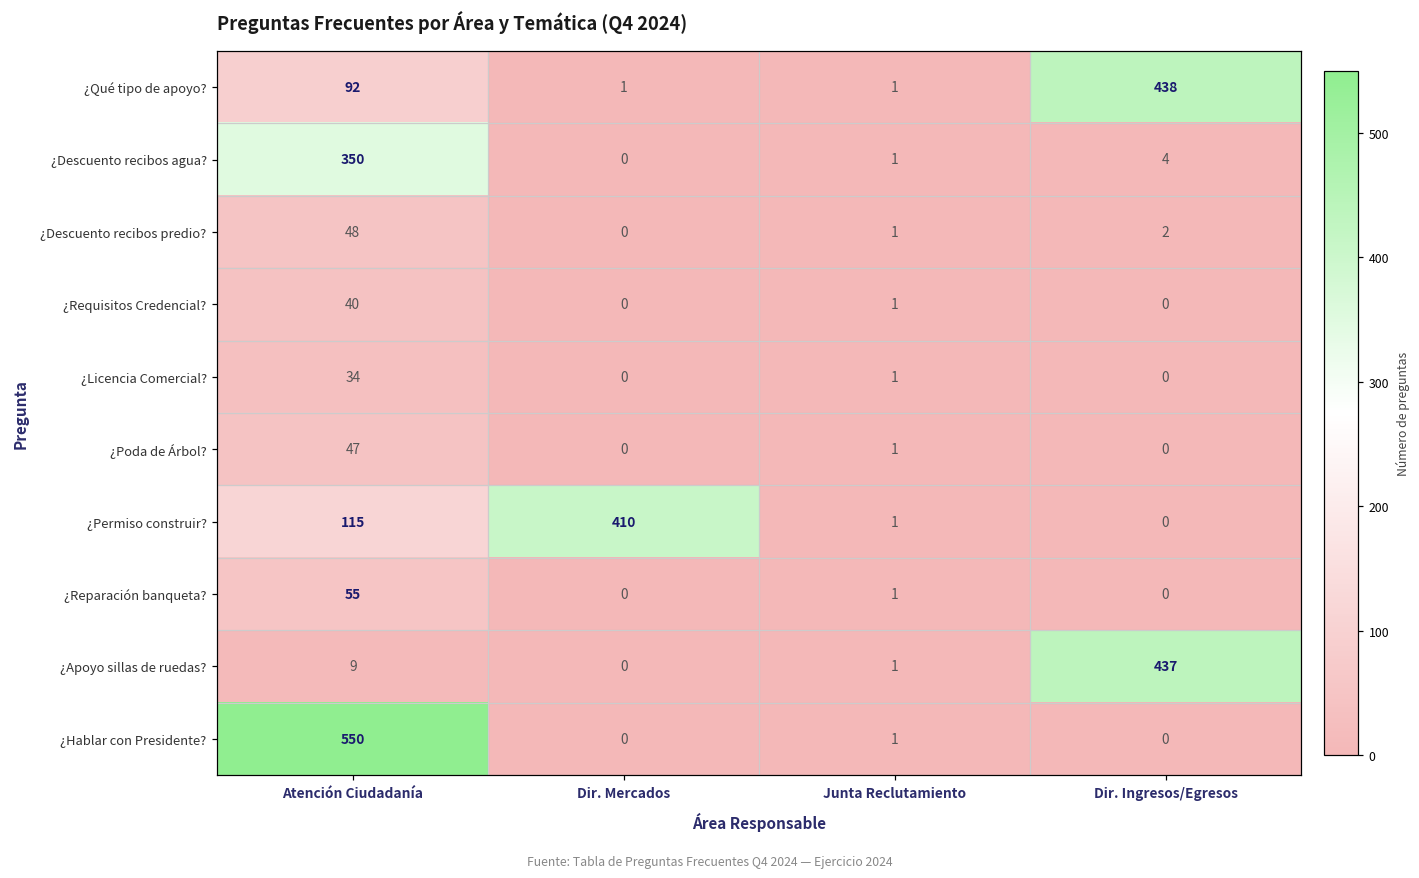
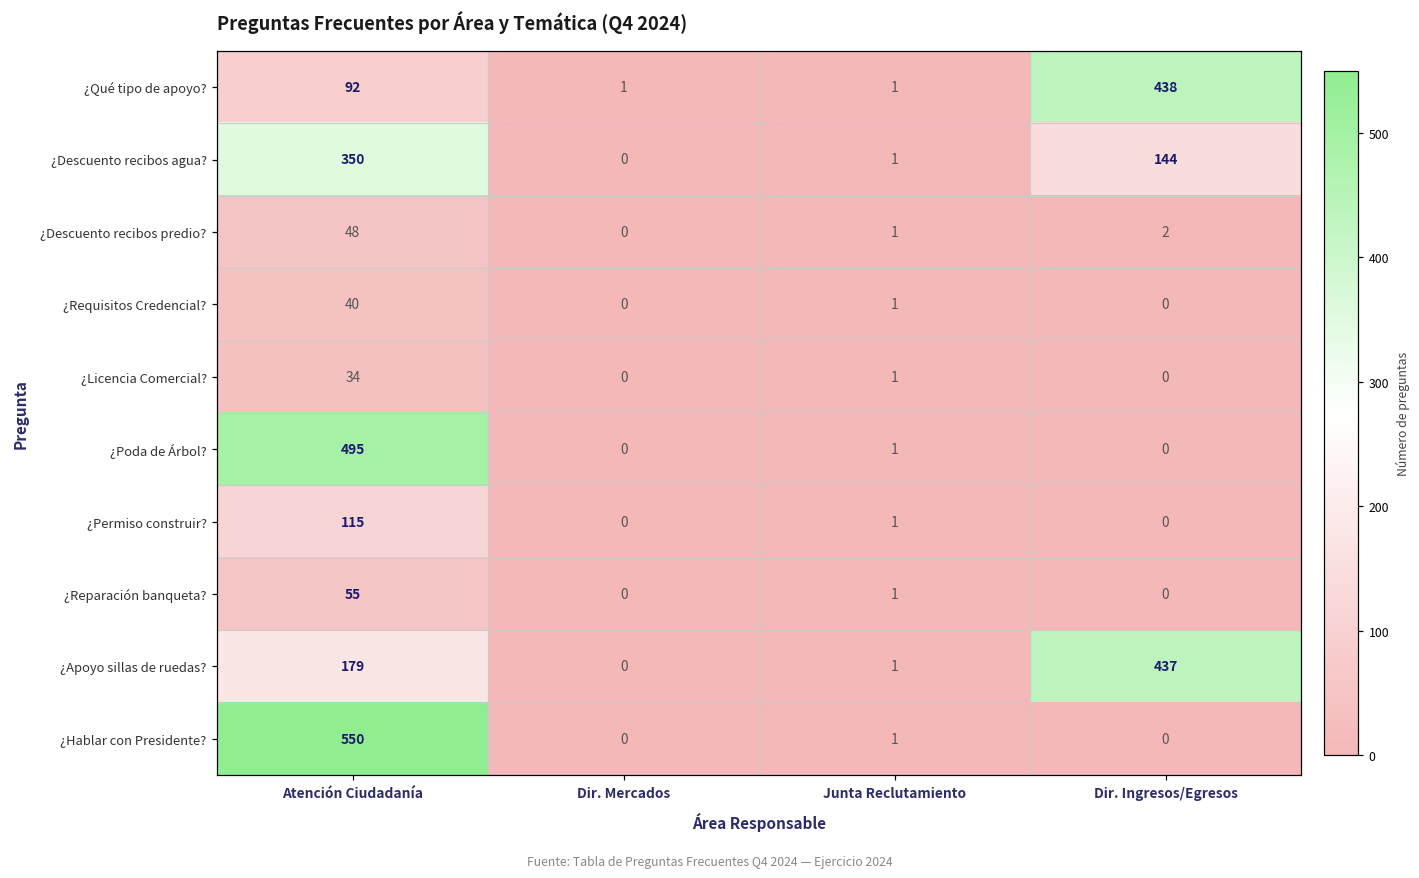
  {
    "¿Qué tipo de apoyo?": {
      "Atención Ciudadanía": 92,
      "Dir. Mercados": 1,
      "Junta Reclutamiento": 1,
      "Dir. Ingresos/Egresos": 438
    },
    "¿Descuento recibos agua?": {
      "Atención Ciudadanía": 350,
      "Dir. Mercados": 0,
      "Junta Reclutamiento": 1,
-     "Dir. Ingresos/Egresos": 4
+     "Dir. Ingresos/Egresos": 144
    },
    "¿Descuento recibos predio?": {
      "Atención Ciudadanía": 48,
      "Dir. Mercados": 0,
      "Junta Reclutamiento": 1,
      "Dir. Ingresos/Egresos": 2
    },
    "¿Requisitos Credencial?": {
      "Atención Ciudadanía": 40,
      "Dir. Mercados": 0,
      "Junta Reclutamiento": 1,
      "Dir. Ingresos/Egresos": 0
    },
    "¿Licencia Comercial?": {
      "Atención Ciudadanía": 34,
      "Dir. Mercados": 0,
      "Junta Reclutamiento": 1,
      "Dir. Ingresos/Egresos": 0
    },
    "¿Poda de Árbol?": {
-     "Atención Ciudadanía": 47,
+     "Atención Ciudadanía": 495,
      "Dir. Mercados": 0,
      "Junta Reclutamiento": 1,
      "Dir. Ingresos/Egresos": 0
    },
    "¿Permiso construir?": {
      "Atención Ciudadanía": 115,
-     "Dir. Mercados": 410,
+     "Dir. Mercados": 0,
      "Junta Reclutamiento": 1,
      "Dir. Ingresos/Egresos": 0
    },
    "¿Reparación banqueta?": {
      "Atención Ciudadanía": 55,
      "Dir. Mercados": 0,
      "Junta Reclutamiento": 1,
      "Dir. Ingresos/Egresos": 0
    },
    "¿Apoyo sillas de ruedas?": {
-     "Atención Ciudadanía": 9,
+     "Atención Ciudadanía": 179,
      "Dir. Mercados": 0,
      "Junta Reclutamiento": 1,
      "Dir. Ingresos/Egresos": 437
    },
    "¿Hablar con Presidente?": {
      "Atención Ciudadanía": 550,
      "Dir. Mercados": 0,
      "Junta Reclutamiento": 1,
      "Dir. Ingresos/Egresos": 0
    }
  }
